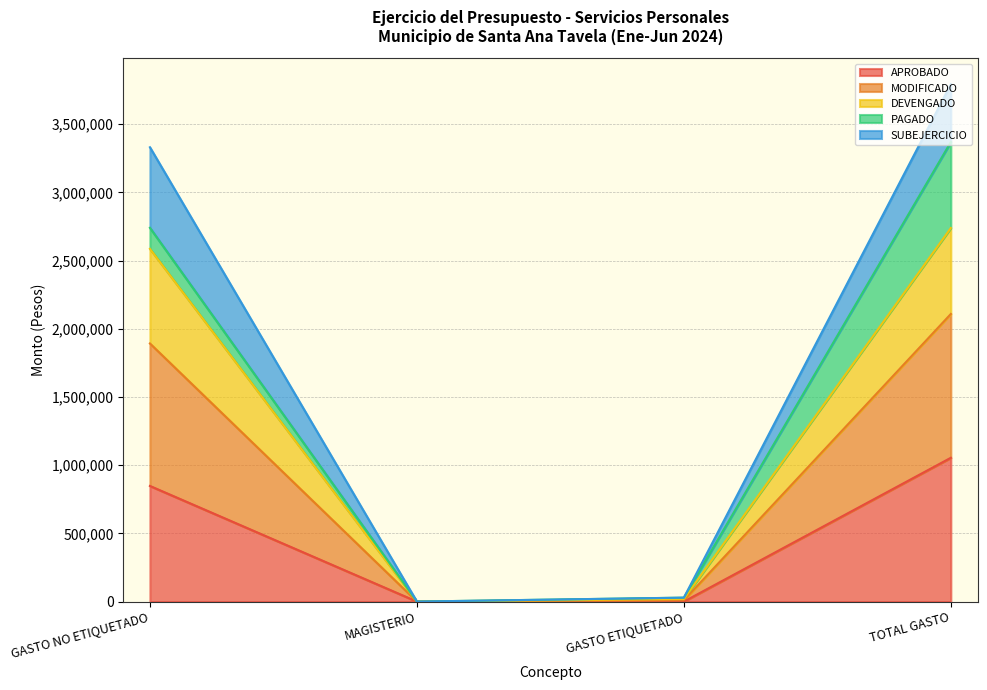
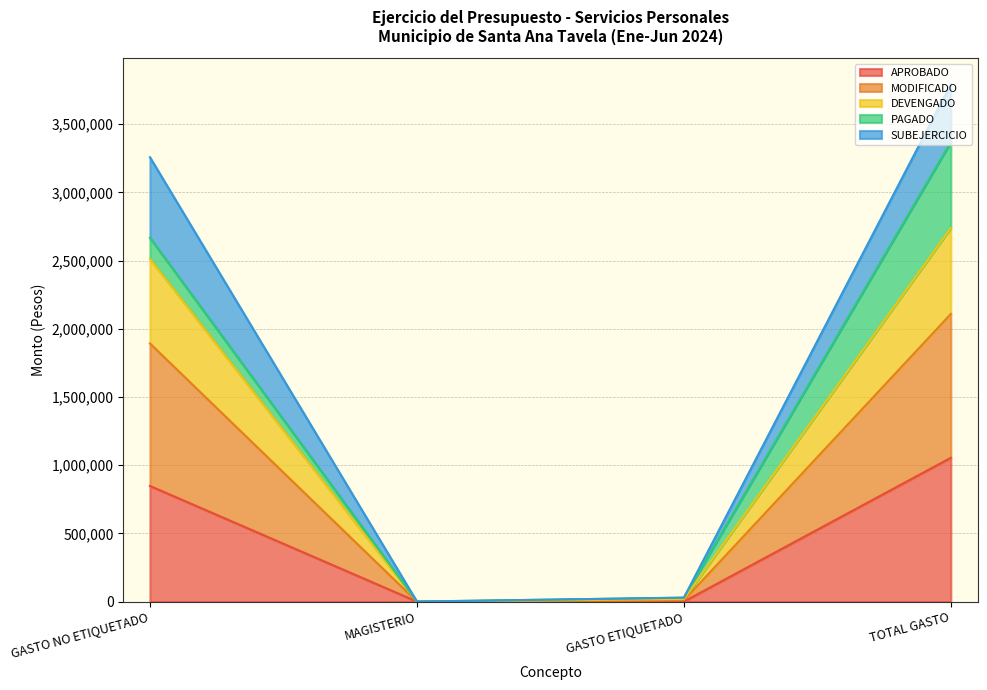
  {
    "DEVENGADO": {
-     "GASTO NO ETIQUETADO": "690,000",
+     "GASTO NO ETIQUETADO": "620,000",
      "TOTAL GASTO": "630,000"
    },
    "PAGADO": {
      "GASTO NO ETIQUETADO": "150,000"
    },
    "SUBEJERCICIO": {
      "GASTO NO ETIQUETADO": "590,000"
    }
  }
